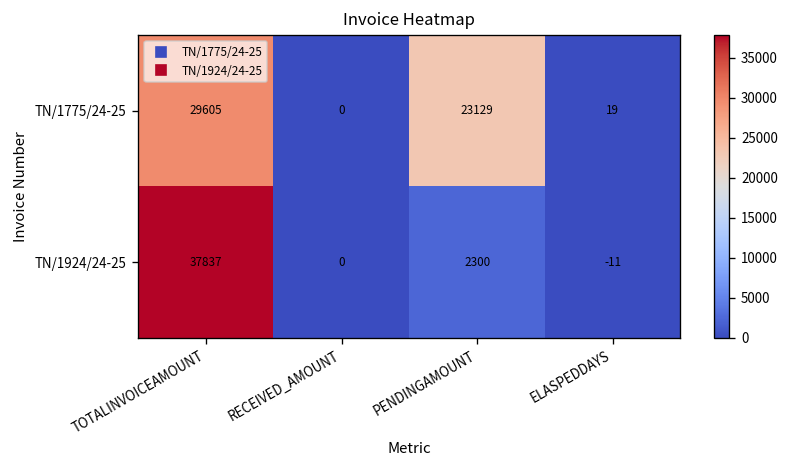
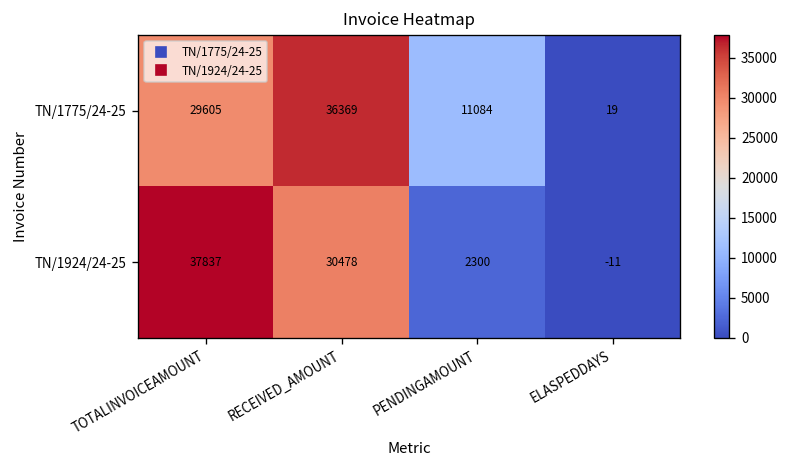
  {
    "TN/1775/24-25": {
      "TOTALINVOICEAMOUNT": 29605,
-     "RECEIVED_AMOUNT": 0,
-     "PENDINGAMOUNT": 23129,
+     "RECEIVED_AMOUNT": 36369,
+     "PENDINGAMOUNT": 11084,
      "ELASPEDDAYS": 19
    },
    "TN/1924/24-25": {
      "TOTALINVOICEAMOUNT": 37837,
-     "RECEIVED_AMOUNT": 0,
+     "RECEIVED_AMOUNT": 30478,
      "PENDINGAMOUNT": 2300,
      "ELASPEDDAYS": -11
    }
  }
